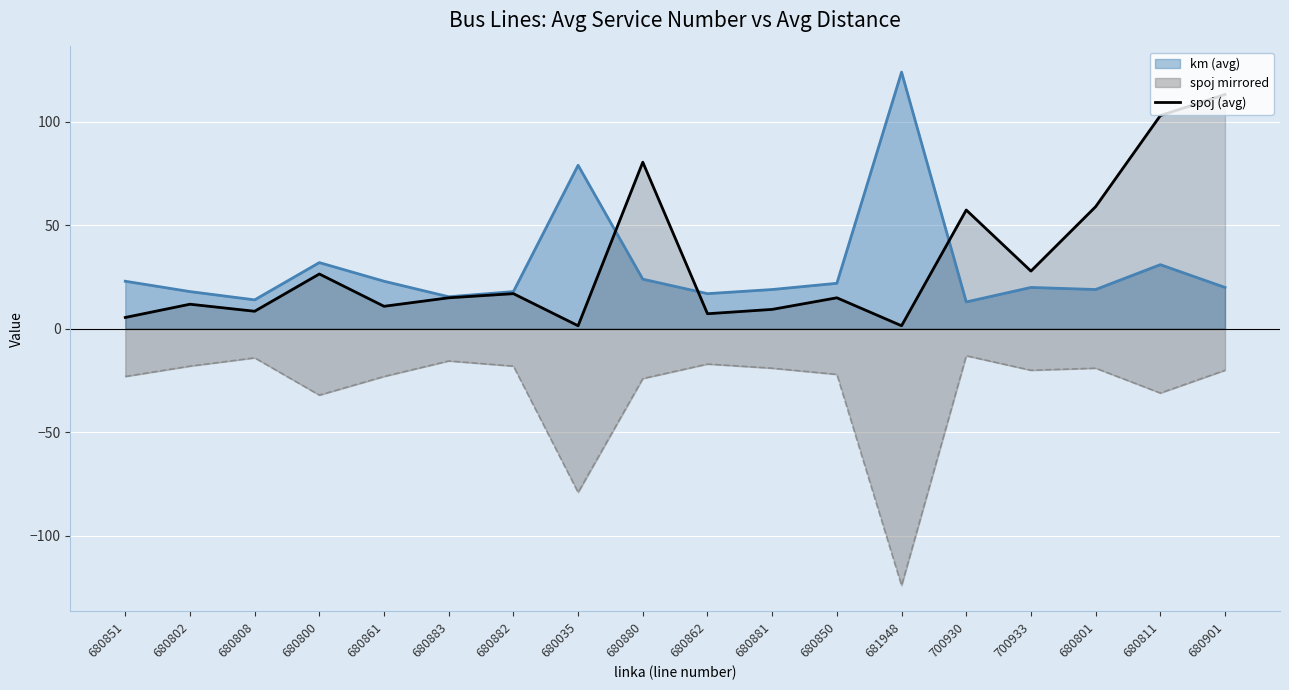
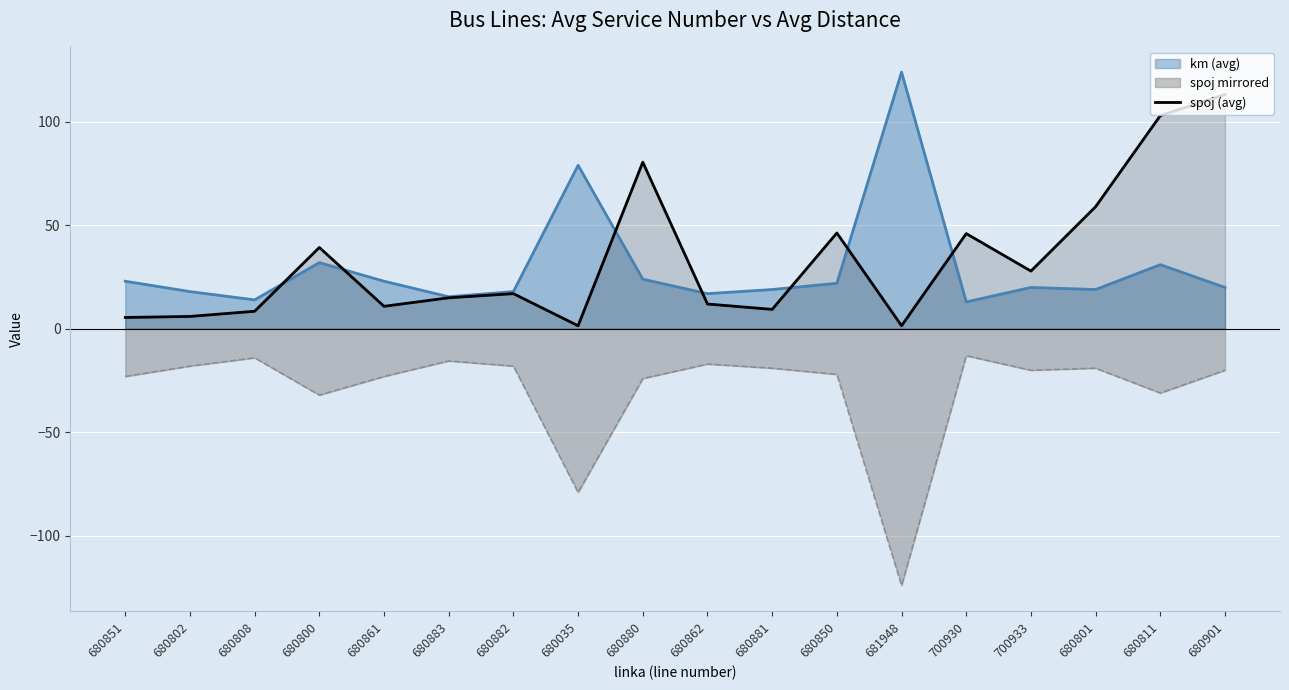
  {
    "spoj (avg)": {
      "680851": 6,
-     "680802": 12,
+     "680802": 6,
      "680808": 9,
-     "680800": 27,
+     "680800": 39,
      "680861": 11,
      "680035": 2,
      "680880": 81,
-     "680862": 7,
+     "680862": 12,
      "680881": 9,
-     "680850": 15,
+     "680850": 46,
      "681948": 2,
-     "700930": 57,
+     "700930": 46,
      "700933": 28,
      "680801": 59,
      "680811": 103
    }
  }
